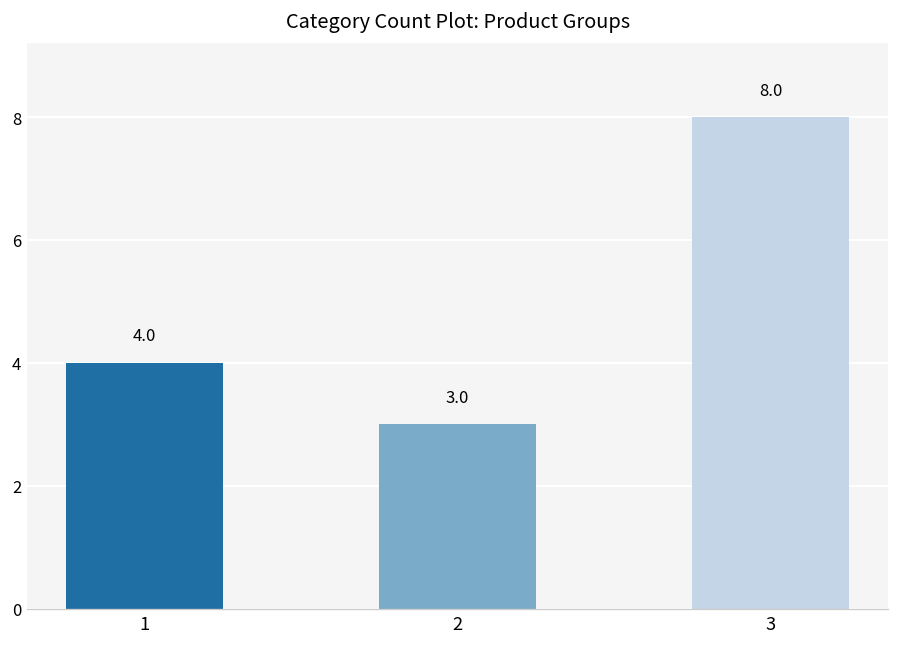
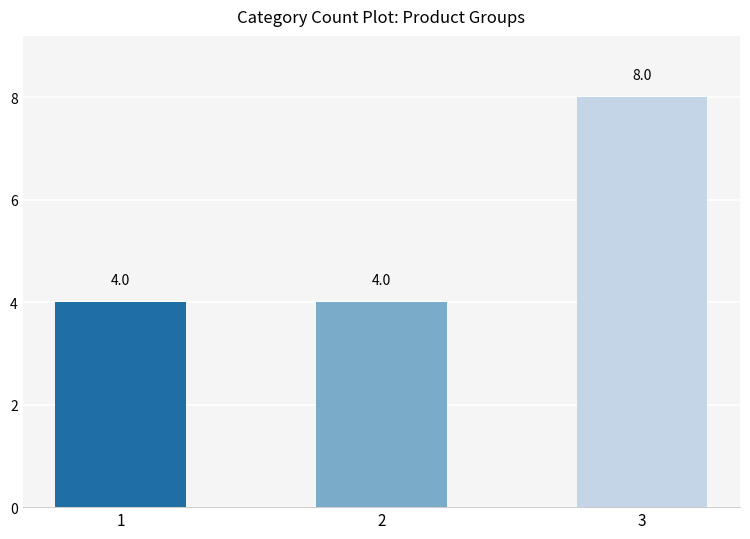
  {
    "1": 4.0,
-   "2": 3.0,
+   "2": 4.0,
    "3": 8.0
  }
